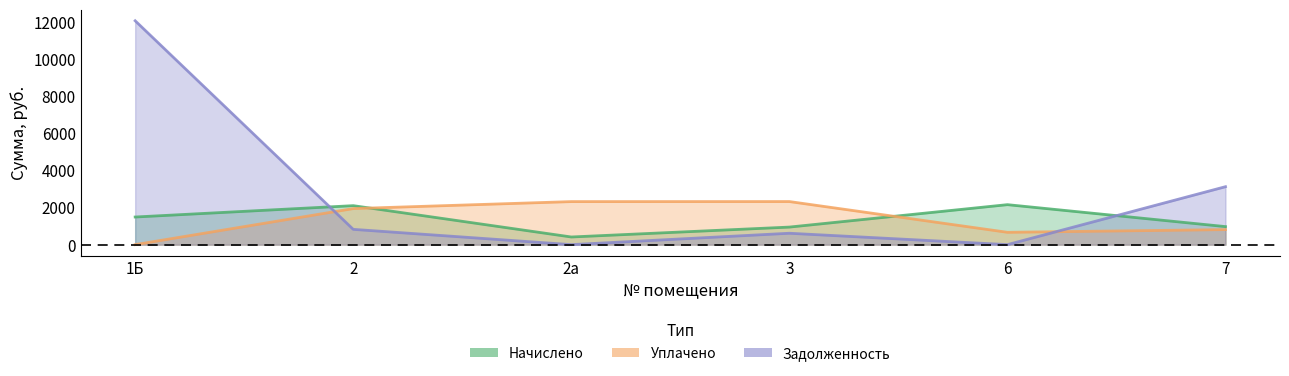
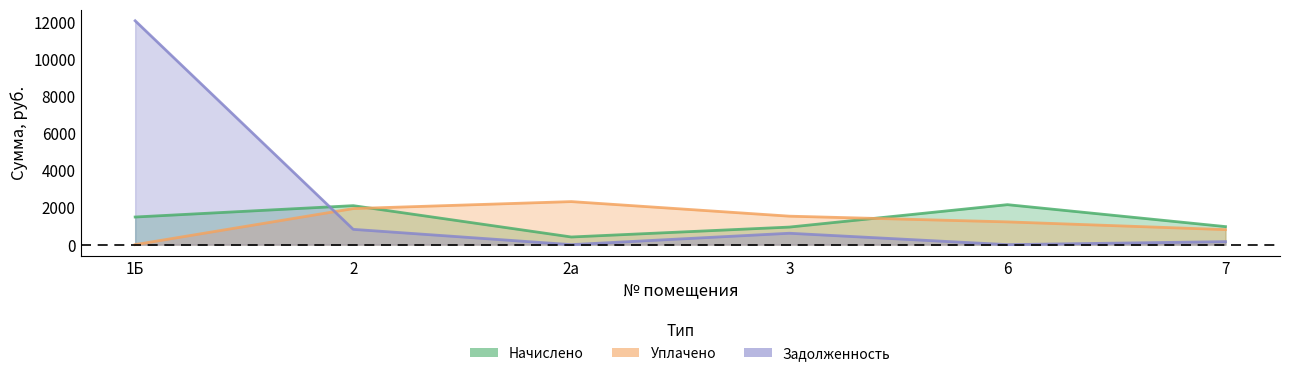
  {
    "Начислено": {
      "1Б": 1500,
      "2": 2100,
      "2а": 400,
      "3": 900,
      "6": 2200,
      "7": 1000
    },
    "Уплачено": {
      "1Б": 0,
      "2": 1900,
      "2а": 2300,
-     "3": 2300,
-     "6": 700,
+     "3": 1500,
+     "6": 1200,
      "7": 800
    },
    "Задолженность": {
      "1Б": 12000,
      "2": 800,
      "2а": 0,
      "3": 600,
      "6": 0,
-     "7": 3100
+     "7": 200
    }
  }
